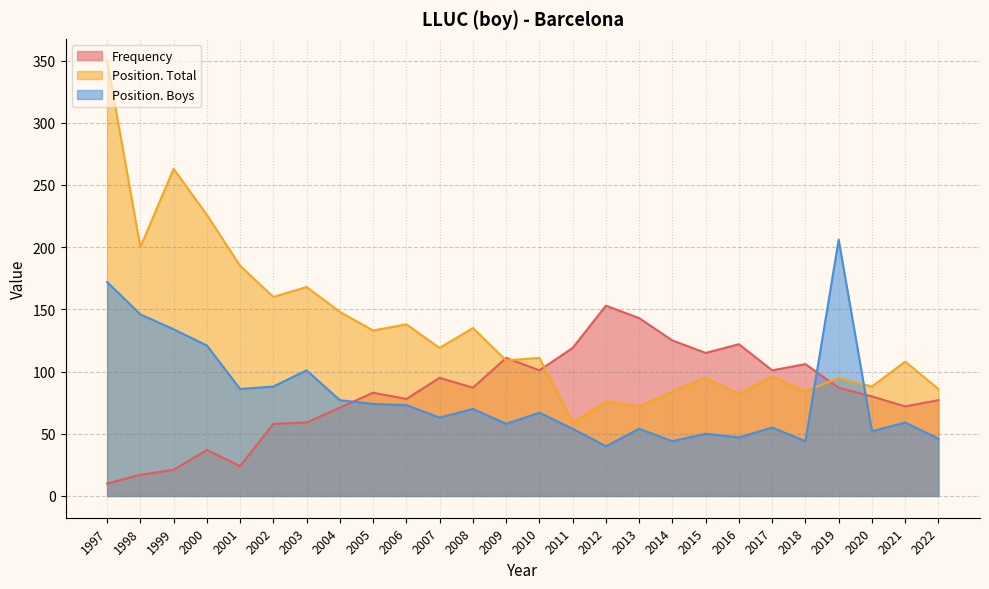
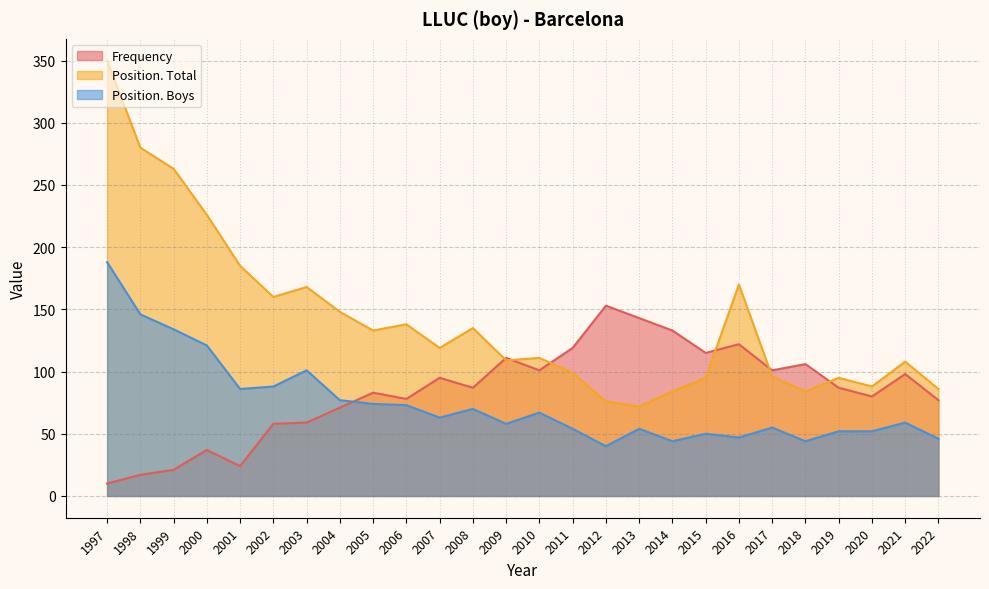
  {
    "Frequency": {
      "1997": 10,
      "1998": 17,
      "1999": 21,
      "2000": 37,
      "2001": 24,
      "2002": 58,
      "2003": 59,
      "2004": 71,
      "2005": 83,
      "2006": 78,
      "2007": 95,
      "2008": 87,
      "2010": 101,
      "2011": 119,
      "2012": 153,
      "2013": 143,
-     "2014": 125,
+     "2014": 133,
      "2015": 115,
      "2016": 122,
      "2017": 101,
      "2018": 106,
      "2019": 87,
      "2020": 80,
-     "2021": 72,
+     "2021": 98,
      "2022": 77
    },
    "Position. Total": {
-     "1998": 200,
+     "1998": 280,
      "1999": 263,
      "2000": 226,
      "2001": 185,
      "2002": 160,
      "2003": 168,
      "2004": 148,
      "2005": 133,
      "2006": 138,
      "2007": 119,
      "2008": 135,
      "2010": 111,
-     "2011": 59,
+     "2011": 99,
      "2012": 76,
      "2013": 72,
      "2014": 84,
      "2015": 95,
-     "2016": 82,
+     "2016": 170,
      "2017": 96,
      "2018": 84,
      "2019": 95,
      "2020": 88,
      "2021": 108,
      "2022": 86
    },
    "Position. Boys": {
-     "1997": 172,
+     "1997": 188,
      "1998": 146,
      "1999": 134,
      "2000": 121,
      "2001": 86,
      "2002": 88,
      "2003": 101,
      "2004": 77,
      "2005": 74,
      "2006": 73,
      "2007": 63,
      "2008": 70,
      "2009": 58,
      "2010": 67,
      "2011": 54,
      "2012": 40,
      "2013": 54,
      "2014": 44,
      "2015": 50,
      "2016": 47,
      "2017": 55,
      "2018": 44,
-     "2019": 206,
+     "2019": 52,
      "2020": 52,
      "2021": 59,
      "2022": 46
    }
  }
